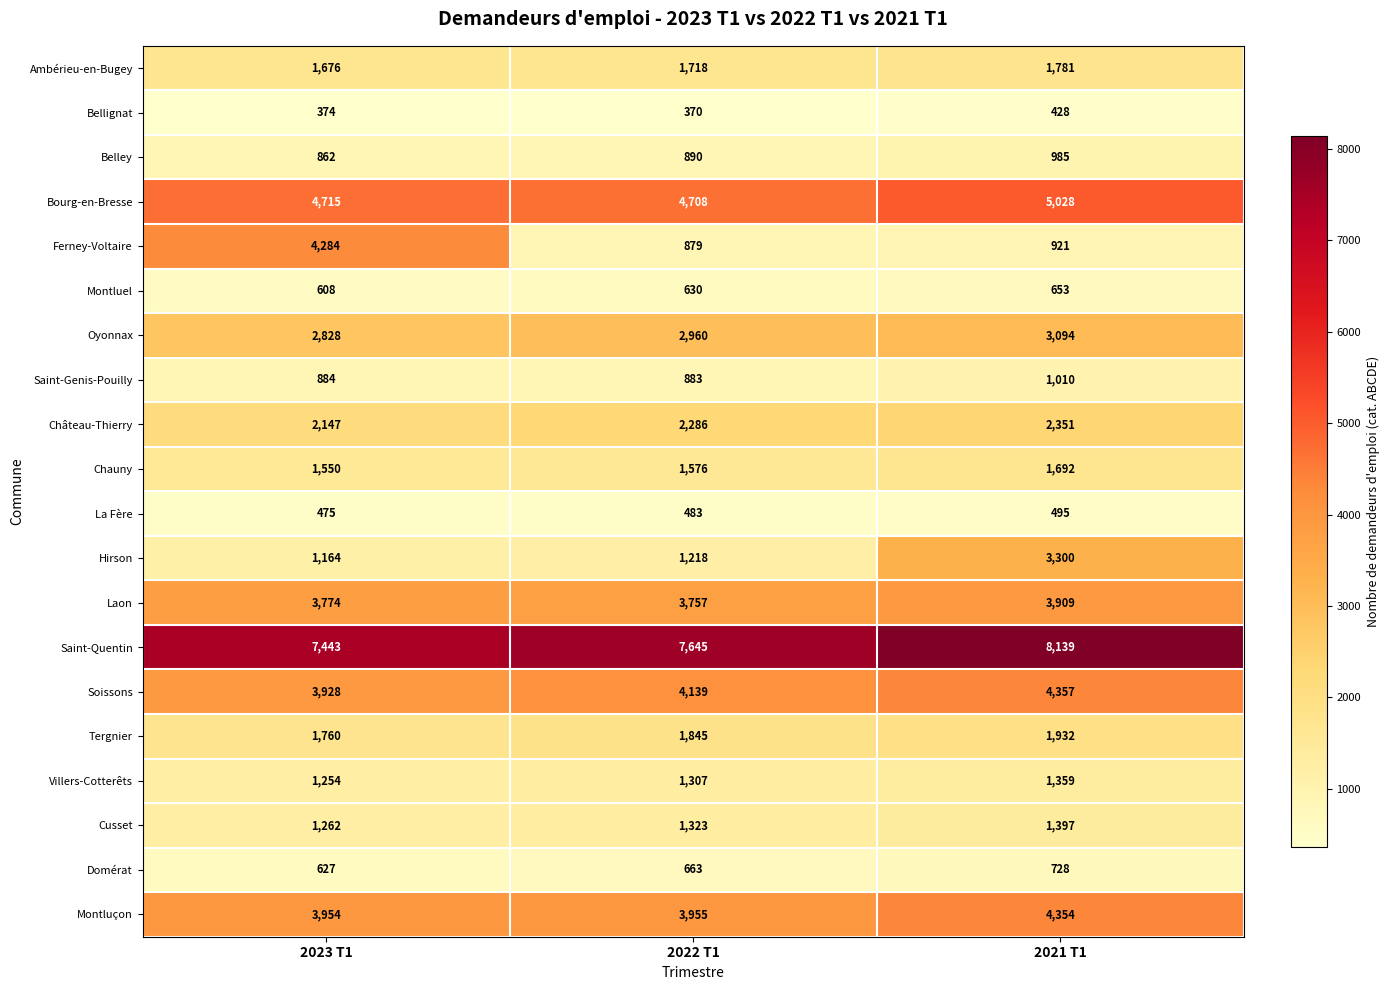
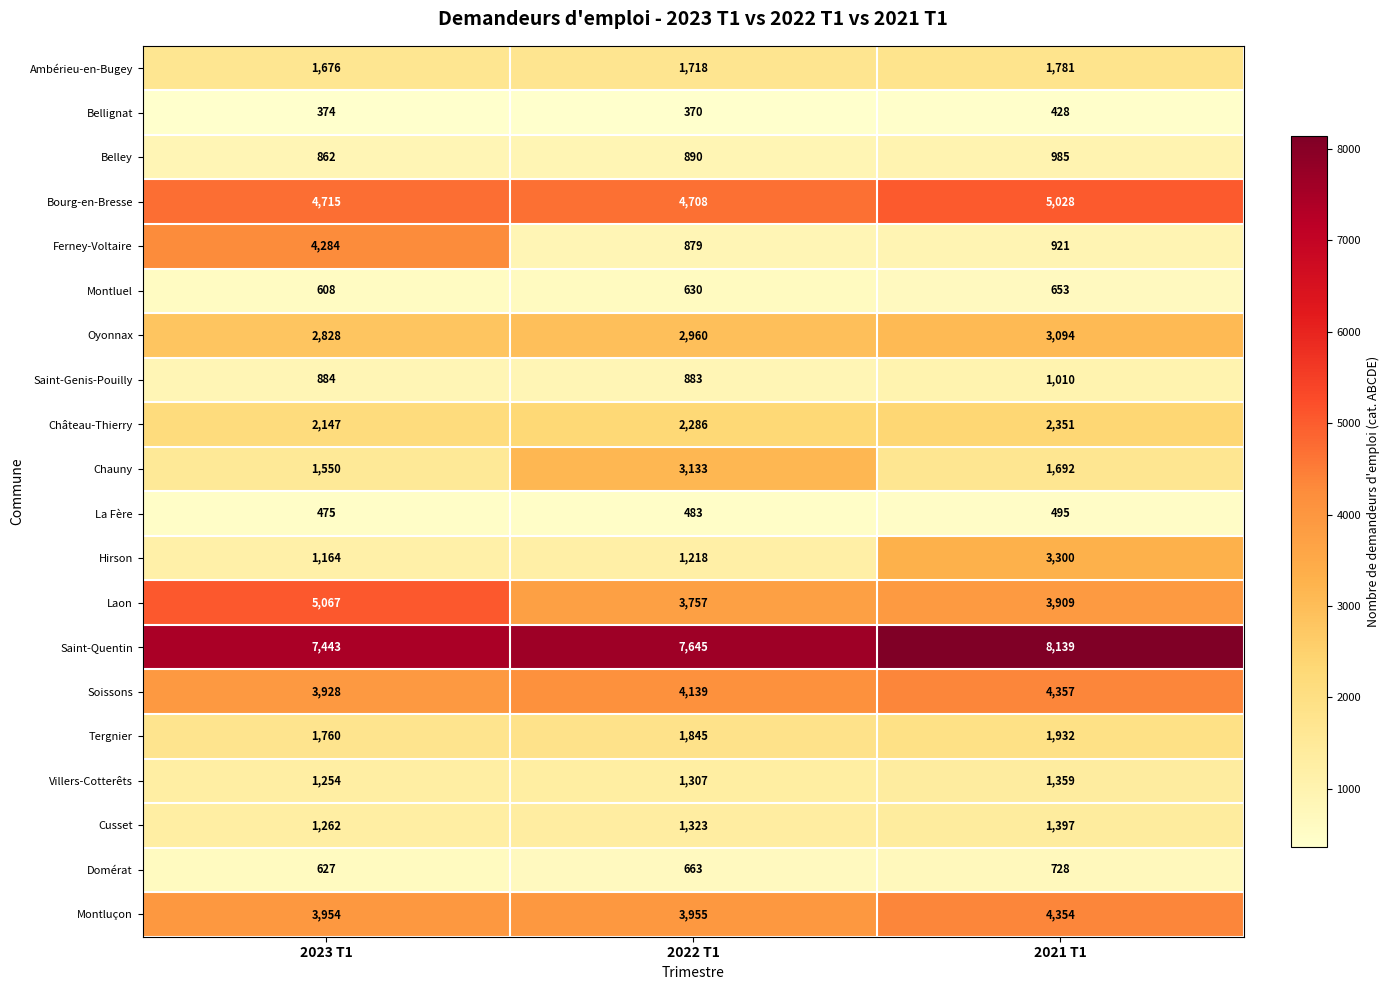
  {
    "Ambérieu-en-Bugey": {
      "2023 T1": "1,676",
      "2022 T1": "1,718",
      "2021 T1": "1,781"
    },
    "Bellignat": {
      "2023 T1": "374",
      "2022 T1": "370",
      "2021 T1": "428"
    },
    "Belley": {
      "2023 T1": "862",
      "2022 T1": "890",
      "2021 T1": "985"
    },
    "Bourg-en-Bresse": {
      "2023 T1": "4,715",
      "2022 T1": "4,708",
      "2021 T1": "5,028"
    },
    "Ferney-Voltaire": {
      "2023 T1": "4,284",
      "2022 T1": "879",
      "2021 T1": "921"
    },
    "Montluel": {
      "2023 T1": "608",
      "2022 T1": "630",
      "2021 T1": "653"
    },
    "Oyonnax": {
      "2023 T1": "2,828",
      "2022 T1": "2,960",
      "2021 T1": "3,094"
    },
    "Saint-Genis-Pouilly": {
      "2023 T1": "884",
      "2022 T1": "883",
      "2021 T1": "1,010"
    },
    "Château-Thierry": {
      "2023 T1": "2,147",
      "2022 T1": "2,286",
      "2021 T1": "2,351"
    },
    "Chauny": {
      "2023 T1": "1,550",
-     "2022 T1": "1,576",
+     "2022 T1": "3,133",
      "2021 T1": "1,692"
    },
    "La Fère": {
      "2023 T1": "475",
      "2022 T1": "483",
      "2021 T1": "495"
    },
    "Hirson": {
      "2023 T1": "1,164",
      "2022 T1": "1,218",
      "2021 T1": "3,300"
    },
    "Laon": {
-     "2023 T1": "3,774",
+     "2023 T1": "5,067",
      "2022 T1": "3,757",
      "2021 T1": "3,909"
    },
    "Saint-Quentin": {
      "2023 T1": "7,443",
      "2022 T1": "7,645",
      "2021 T1": "8,139"
    },
    "Soissons": {
      "2023 T1": "3,928",
      "2022 T1": "4,139",
      "2021 T1": "4,357"
    },
    "Tergnier": {
      "2023 T1": "1,760",
      "2022 T1": "1,845",
      "2021 T1": "1,932"
    },
    "Villers-Cotterêts": {
      "2023 T1": "1,254",
      "2022 T1": "1,307",
      "2021 T1": "1,359"
    },
    "Cusset": {
      "2023 T1": "1,262",
      "2022 T1": "1,323",
      "2021 T1": "1,397"
    },
    "Domérat": {
      "2023 T1": "627",
      "2022 T1": "663",
      "2021 T1": "728"
    },
    "Montluçon": {
      "2023 T1": "3,954",
      "2022 T1": "3,955",
      "2021 T1": "4,354"
    }
  }
